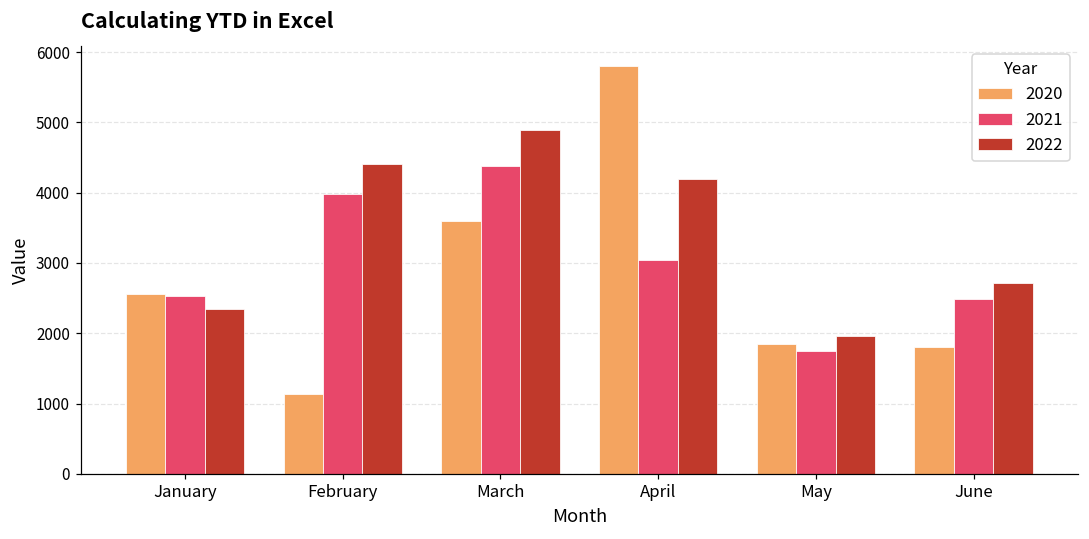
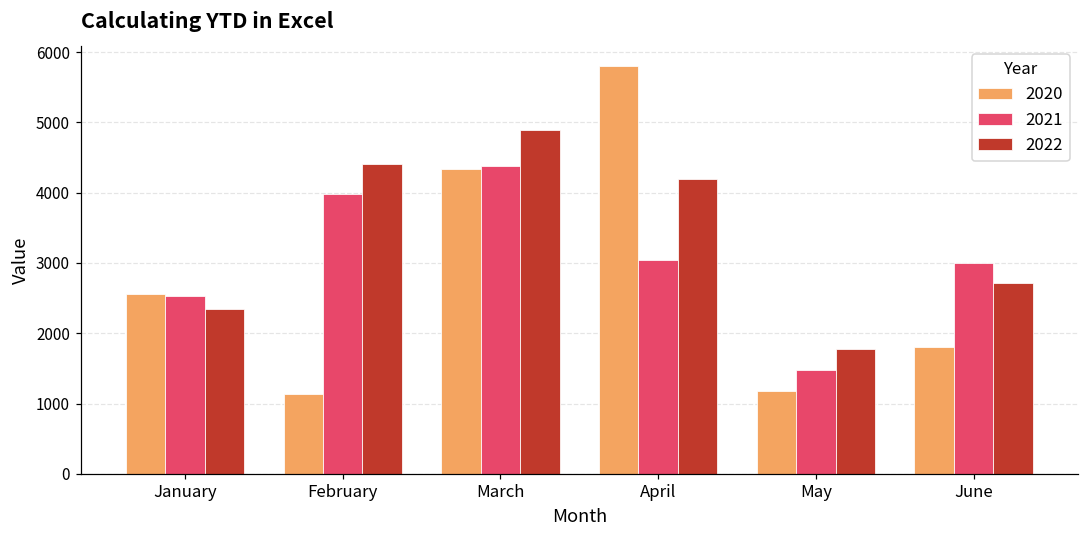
  {
    "2020": {
      "January": 2600,
      "February": 1100,
-     "March": 3600,
+     "March": 4300,
      "April": 5800,
-     "May": 1900,
+     "May": 1200,
      "June": 1800
    },
    "2021": {
      "January": 2500,
      "February": 4000,
      "March": 4400,
      "April": 3000,
-     "May": 1700,
-     "June": 2500
+     "May": 1500,
+     "June": 3000
    },
    "2022": {
      "January": 2400,
      "February": 4400,
      "March": 4900,
      "April": 4200,
-     "May": 2000,
+     "May": 1800,
      "June": 2700
    }
  }
